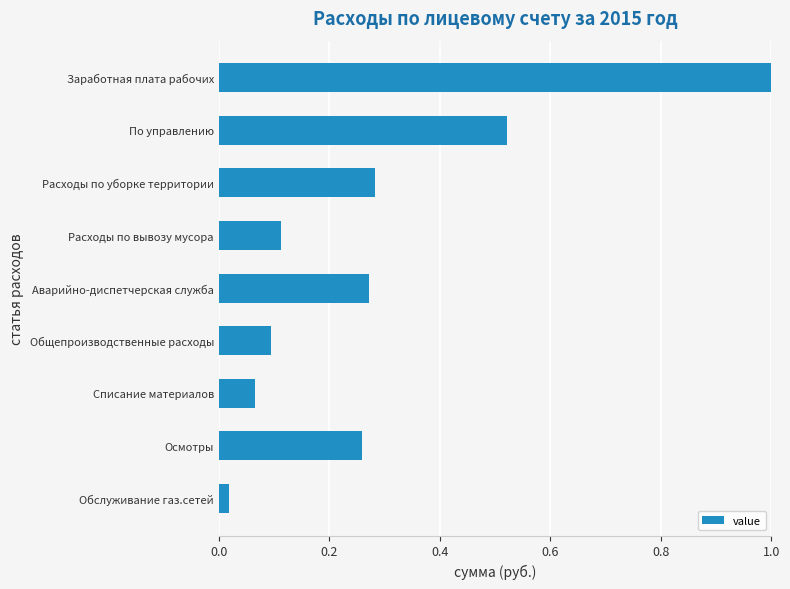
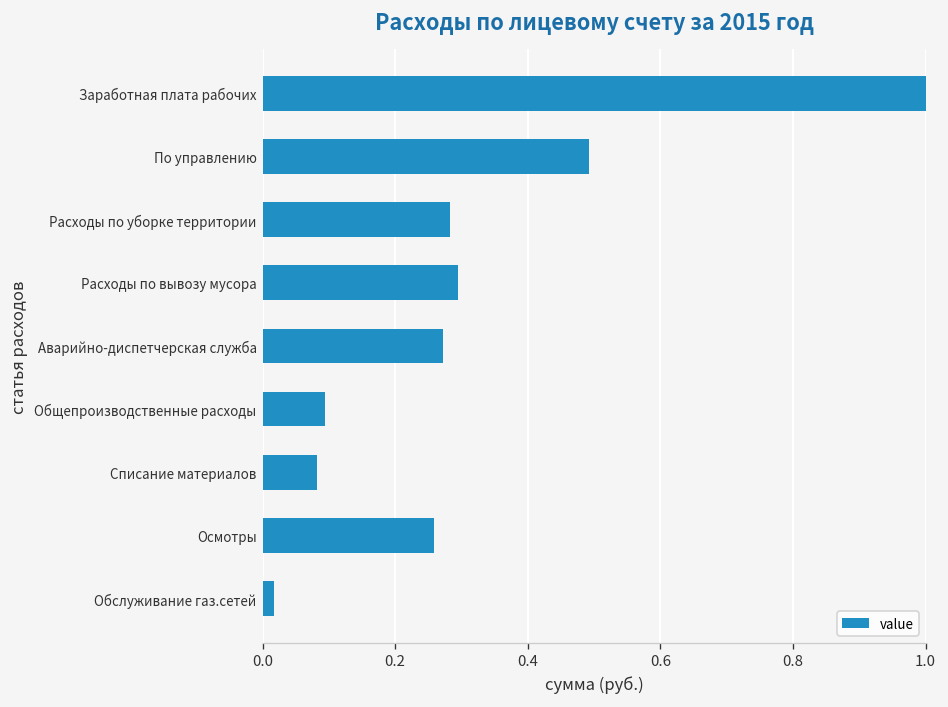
  {
    "Заработная плата рабочих": 1.00,
-   "По управлению": 0.52,
+   "По управлению": 0.49,
    "Расходы по уборке территории": 0.28,
-   "Расходы по вывозу мусора": 0.11,
+   "Расходы по вывозу мусора": 0.30,
    "Аварийно-диспетчерская служба": 0.27,
    "Общепроизводственные расходы": 0.09,
-   "Списание материалов": 0.07,
+   "Списание материалов": 0.08,
    "Осмотры": 0.26,
    "Обслуживание газ.сетей": 0.02
  }
